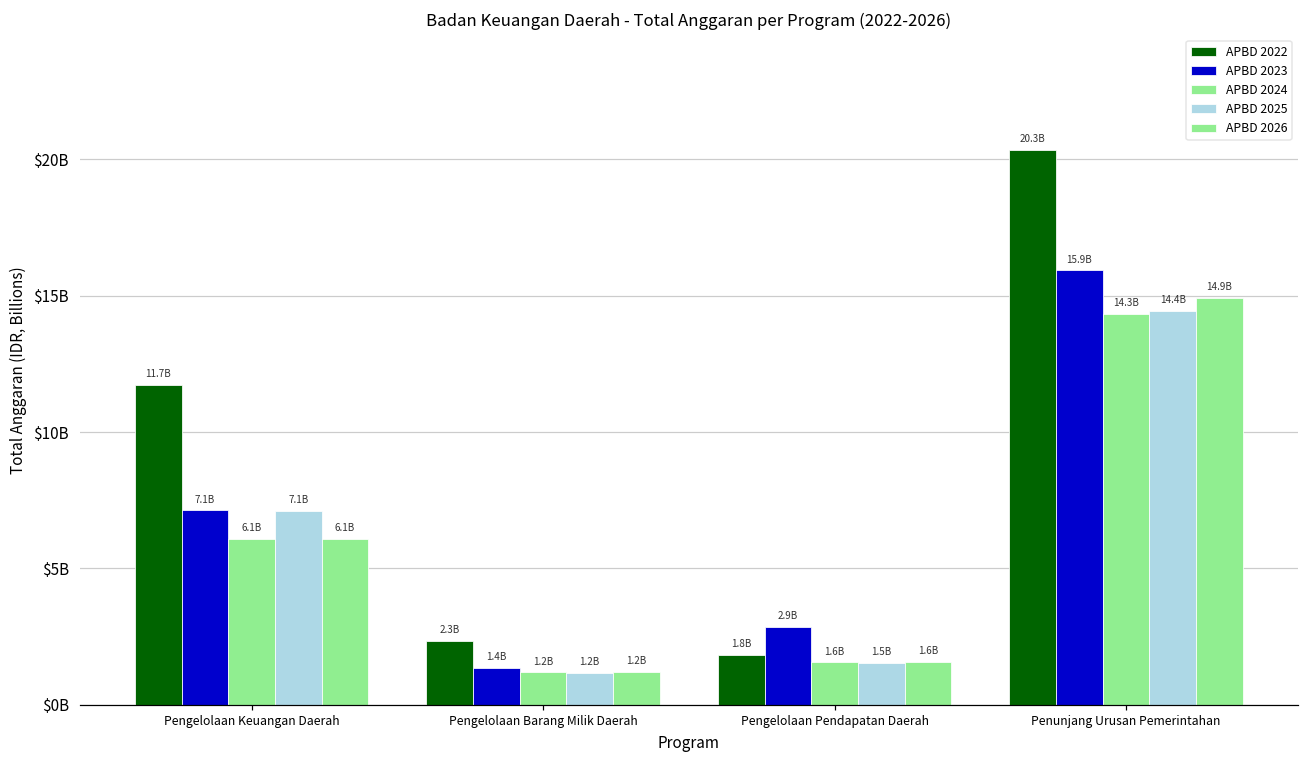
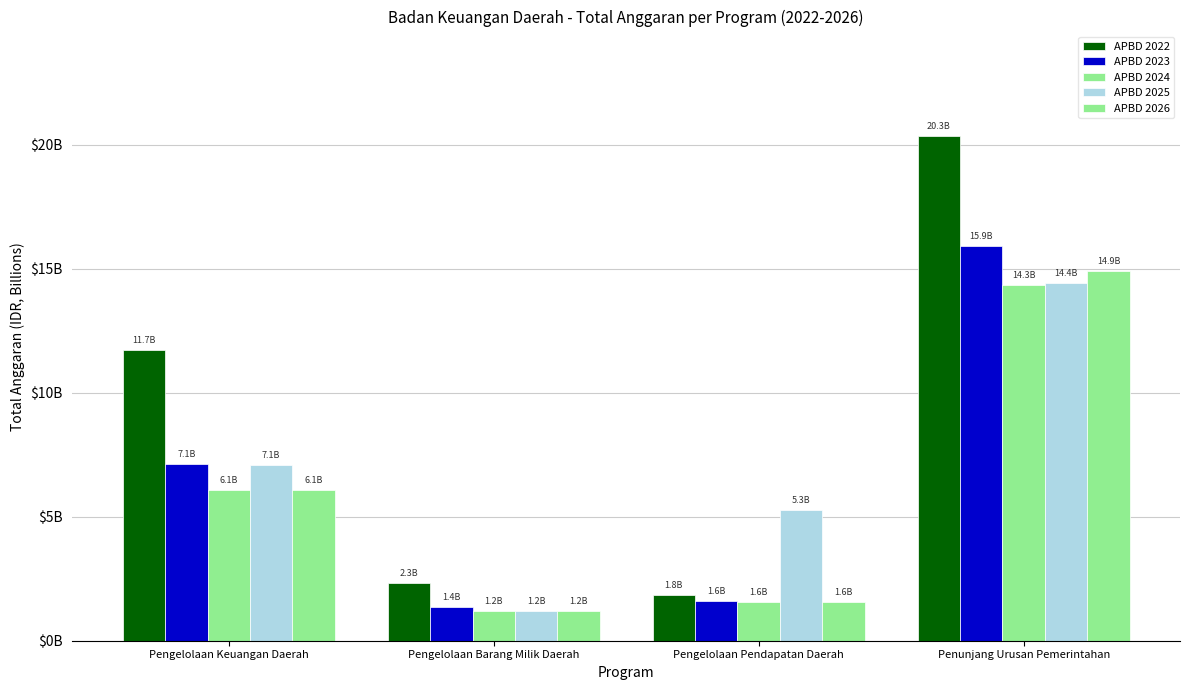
  {
    "APBD 2022": {
      "Pengelolaan Keuangan Daerah": "11.7B",
      "Pengelolaan Barang Milik Daerah": "2.3B",
      "Pengelolaan Pendapatan Daerah": "1.8B",
      "Penunjang Urusan Pemerintahan": "20.3B"
    },
    "APBD 2023": {
      "Pengelolaan Keuangan Daerah": "7.1B",
      "Pengelolaan Barang Milik Daerah": "1.4B",
-     "Pengelolaan Pendapatan Daerah": "2.9B",
+     "Pengelolaan Pendapatan Daerah": "1.6B",
      "Penunjang Urusan Pemerintahan": "15.9B"
    },
    "APBD 2025": {
      "Pengelolaan Keuangan Daerah": "7.1B",
      "Pengelolaan Barang Milik Daerah": "1.2B",
-     "Pengelolaan Pendapatan Daerah": "1.5B",
+     "Pengelolaan Pendapatan Daerah": "5.3B",
      "Penunjang Urusan Pemerintahan": "14.4B"
    }
  }
